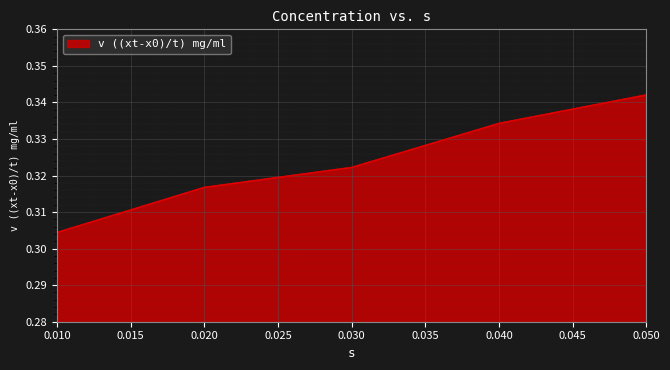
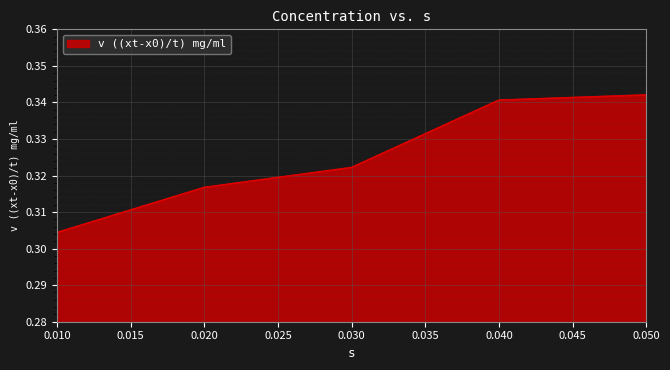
  {
    "0.010": 0.304,
    "0.020": 0.317,
    "0.030": 0.322,
-   "0.040": 0.334,
+   "0.040": 0.341,
    "0.050": 0.342
  }
